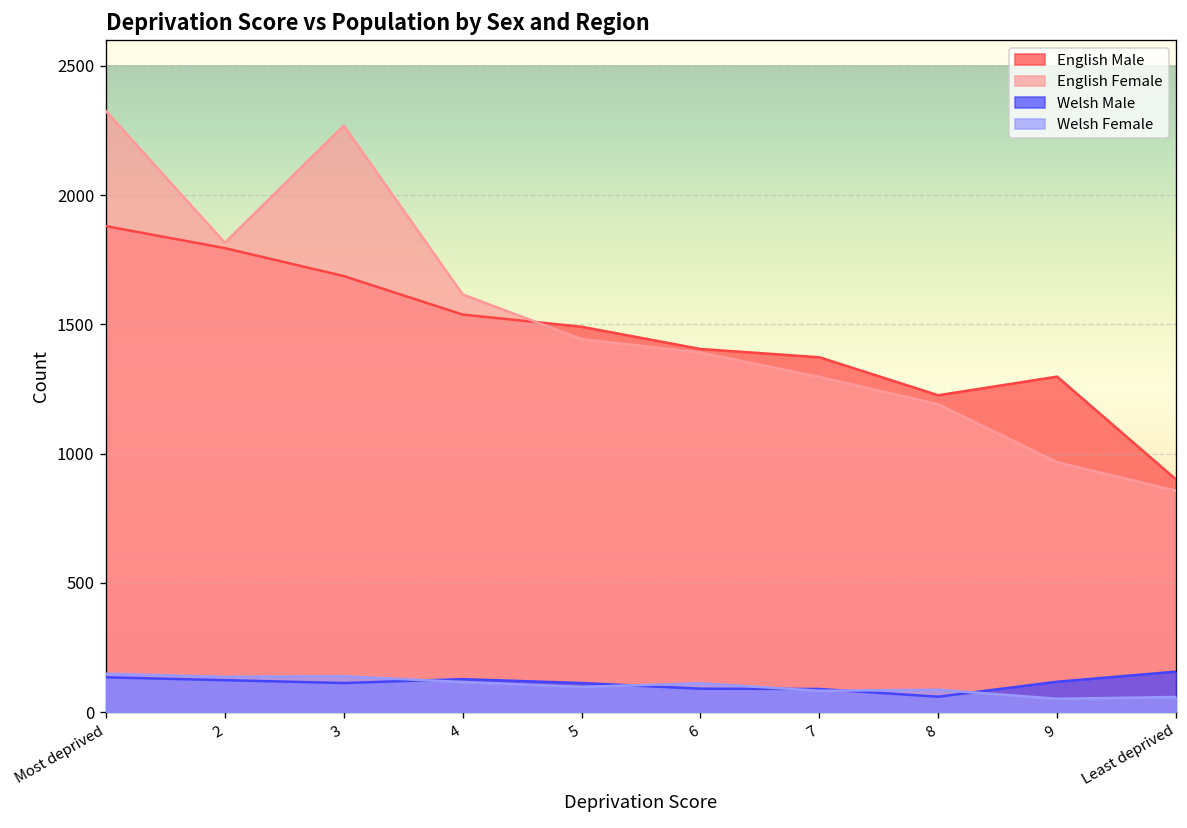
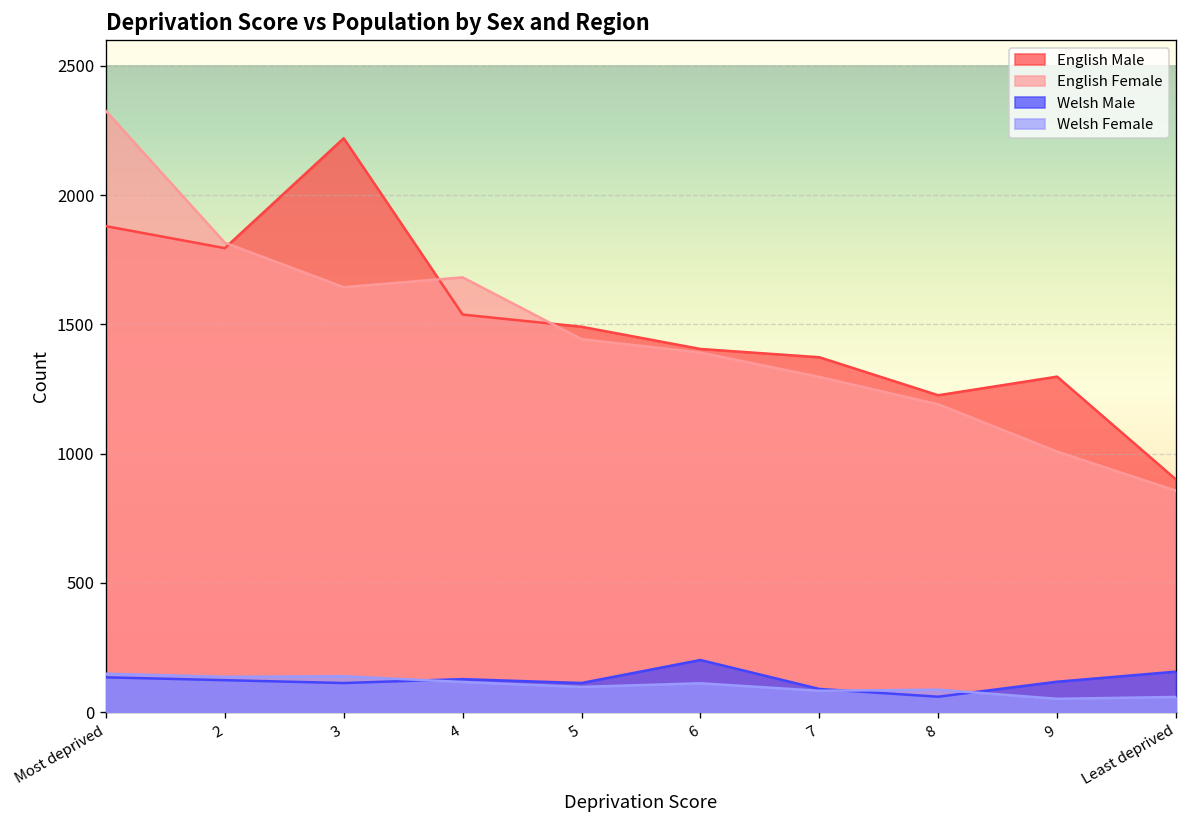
  {
    "English Male": {
      "Most deprived": 1880,
      "2": 1800,
-     "3": 1690,
+     "3": 2220,
      "4": 1540,
      "5": 1490,
      "6": 1410,
      "7": 1370,
      "8": 1230,
      "9": 1300,
      "Least deprived": 900
    },
    "English Female": {
      "Most deprived": 2330,
      "2": 1820,
-     "3": 2270,
-     "4": 1620,
+     "3": 1640,
+     "4": 1680,
      "5": 1440,
      "6": 1390,
      "7": 1300,
      "8": 1190,
-     "9": 970,
+     "9": 1010,
      "Least deprived": 860
    },
    "Welsh Male": {
      "Most deprived": 140,
      "2": 120,
      "3": 110,
      "5": 110,
-     "6": 90,
+     "6": 200,
      "8": 60,
      "9": 120,
      "Least deprived": 160
    },
    "Welsh Female": {
      "Most deprived": 150,
      "2": 140,
      "3": 140,
      "5": 100,
      "6": 110,
      "8": 90,
      "9": 50,
      "Least deprived": 60
    }
  }
